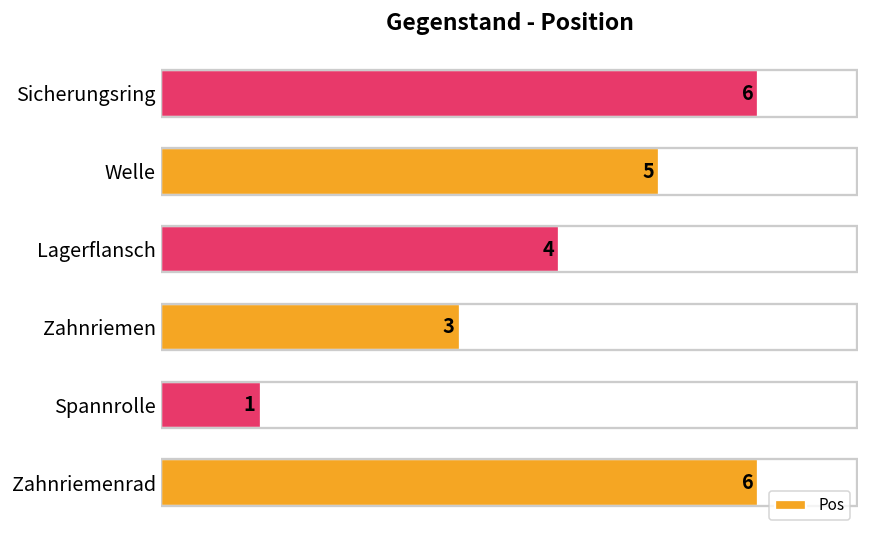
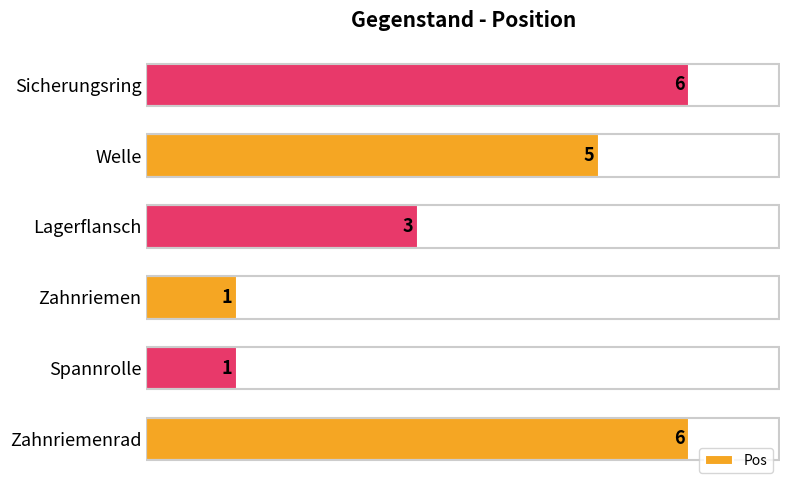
  {
    "Sicherungsring": 6,
    "Welle": 5,
-   "Lagerflansch": 4,
-   "Zahnriemen": 3,
+   "Lagerflansch": 3,
+   "Zahnriemen": 1,
    "Spannrolle": 1,
    "Zahnriemenrad": 6
  }
